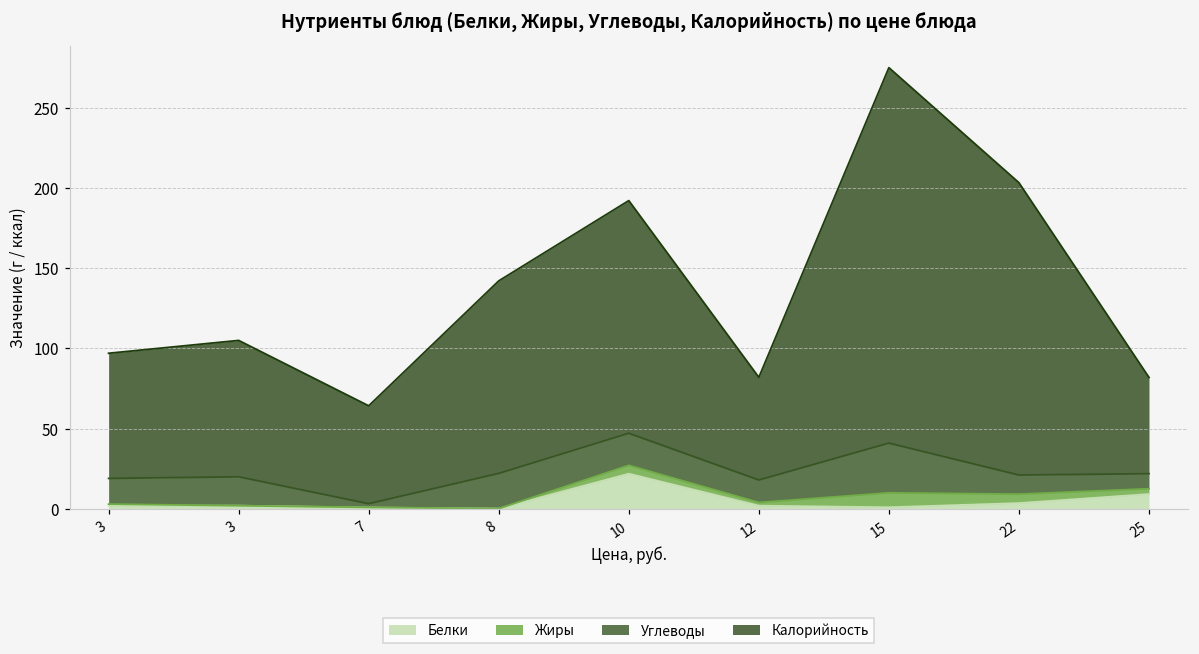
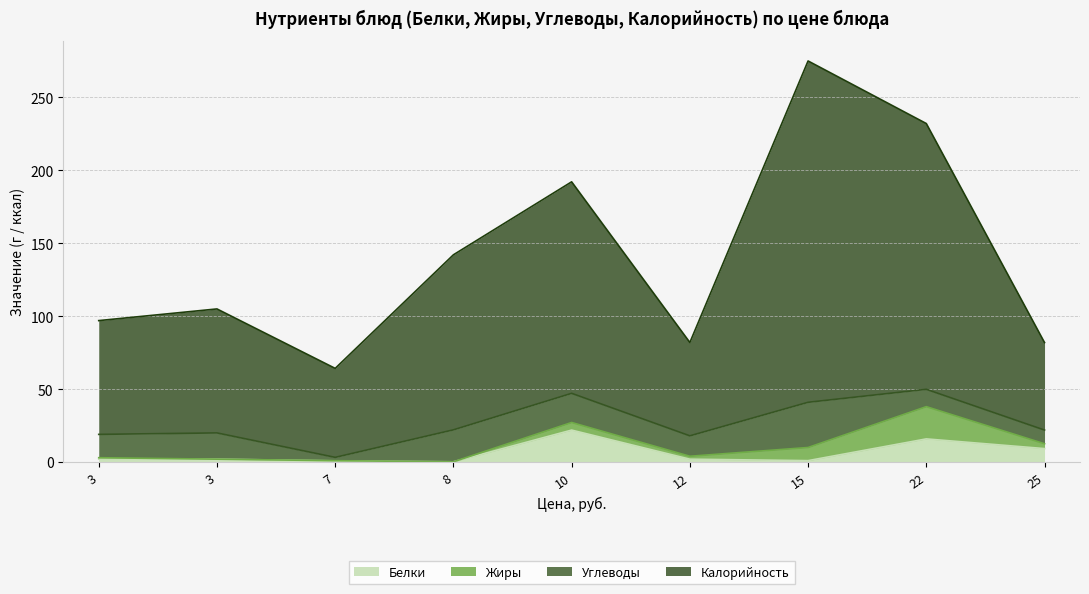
  {
    "Белки": {
      "10": 22,
      "12": 2,
      "15": 1,
-     "22": 4,
+     "22": 16,
      "25": 9
    },
    "Жиры": {
      "10": 5,
      "12": 2,
      "15": 9,
-     "22": 6,
+     "22": 22,
      "25": 3
    }
  }
